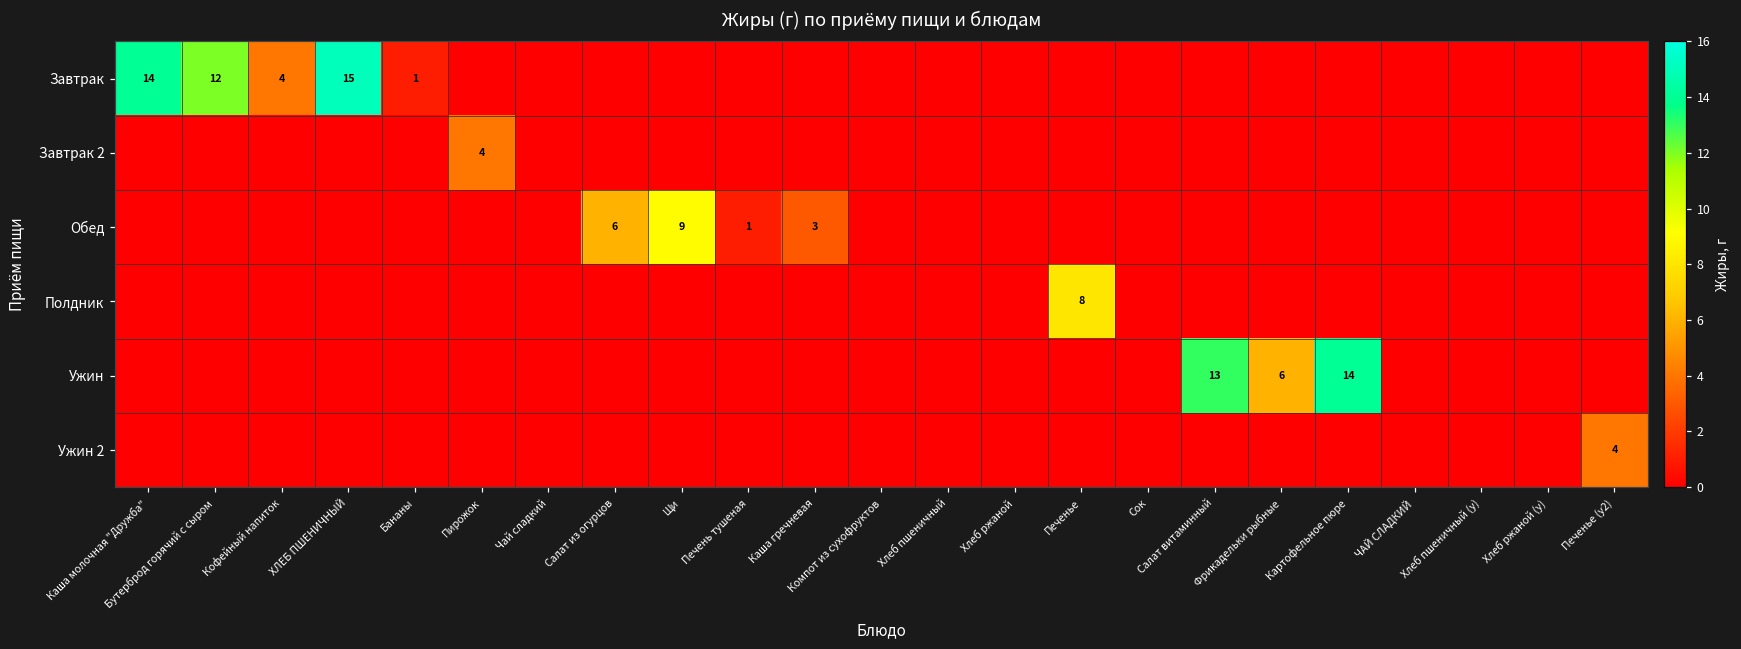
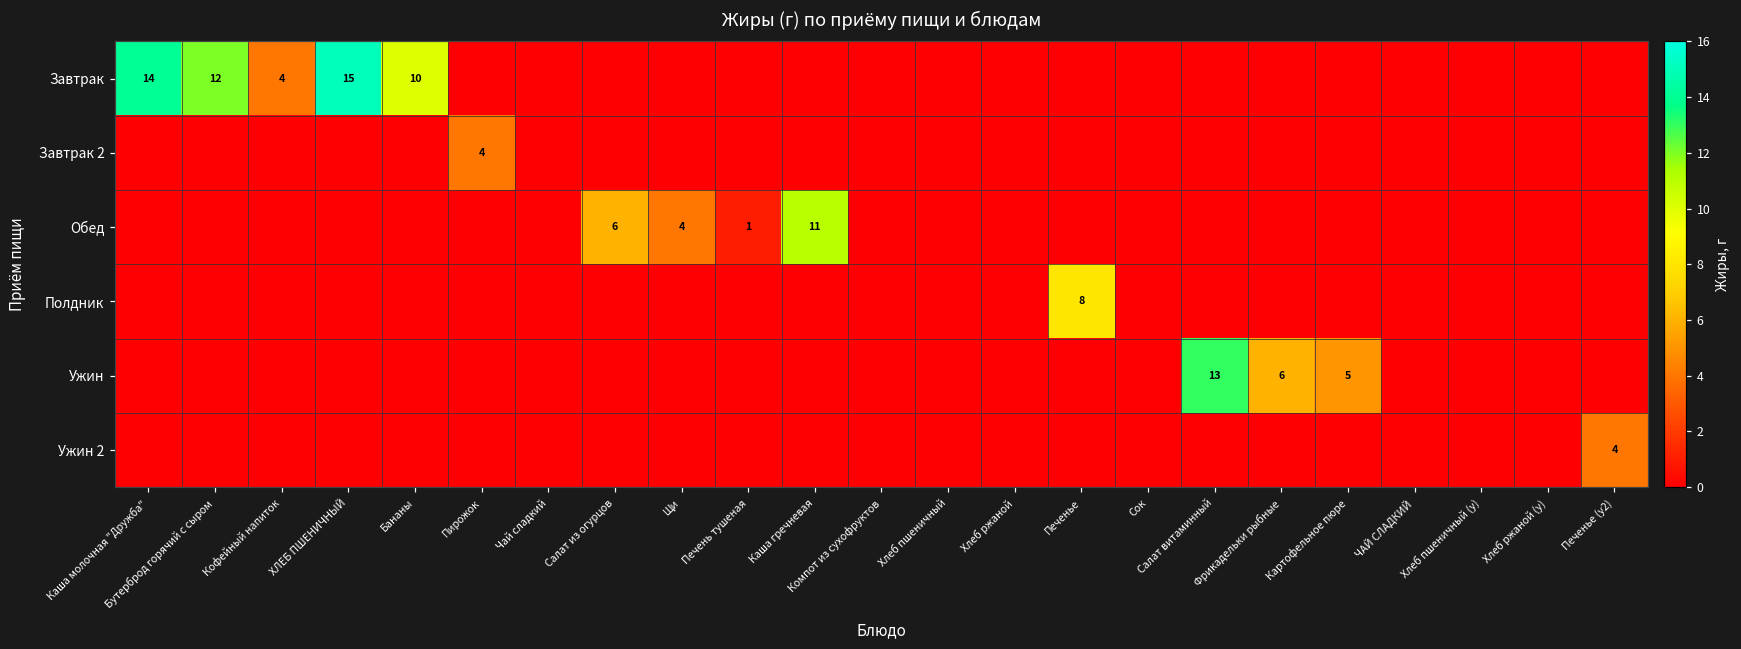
  {
    "Завтрак": {
      "Каша молочная \"Дружба\"": 14,
      "Бутерброд горячий с сыром": 12,
      "Кофейный напиток": 4,
      "ХЛЕБ ПШЕНИЧНЫЙ": 15,
-     "Бананы": 1
+     "Бананы": 10
    },
    "Завтрак 2": {
      "Пирожок": 4
    },
    "Обед": {
      "Салат из огурцов": 6,
-     "Щи": 9,
+     "Щи": 4,
      "Печень тушеная": 1,
-     "Каша гречневая": 3
+     "Каша гречневая": 11
    },
    "Полдник": {
      "Печенье": 8
    },
    "Ужин": {
      "Салат витаминный": 13,
      "Фрикадельки рыбные": 6,
-     "Картофельное пюре": 14
+     "Картофельное пюре": 5
    },
    "Ужин 2": {
      "Печенье (у2)": 4
    }
  }
